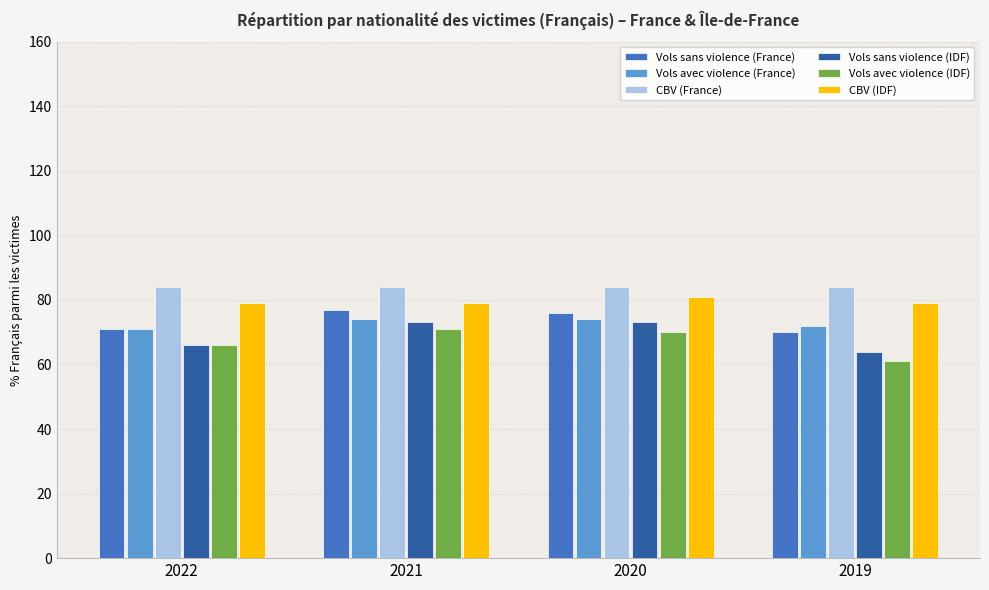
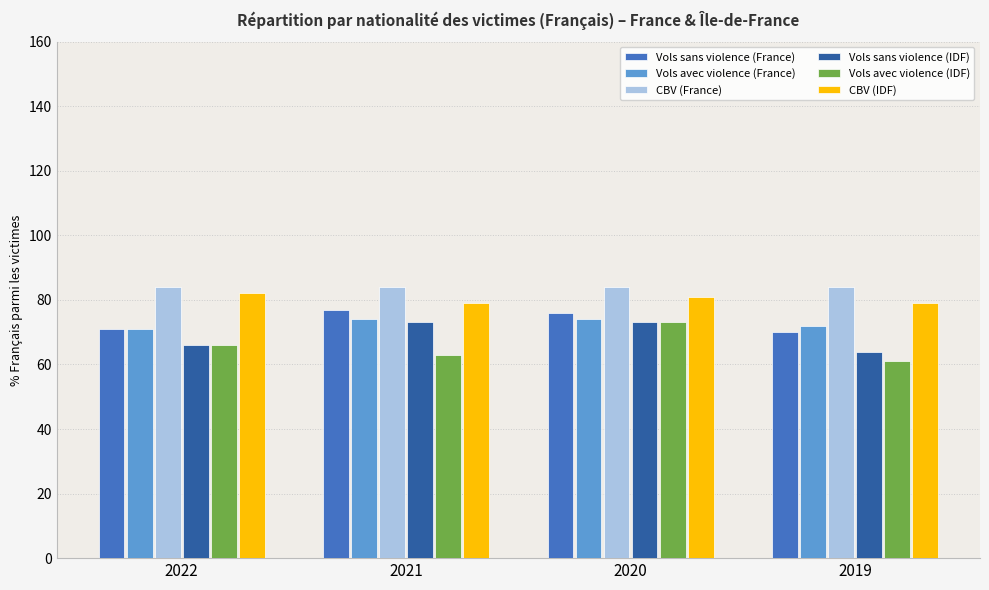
  {
    "CBV (France)": {
      "2022": 84,
      "2021": 84,
      "2020": 84,
      "2019": 84
    },
    "Vols avec violence (IDF)": {
      "2022": 66,
-     "2021": 71,
-     "2020": 70,
+     "2021": 63,
+     "2020": 73,
      "2019": 61
    },
    "CBV (IDF)": {
-     "2022": 79,
+     "2022": 82,
      "2021": 79,
      "2020": 81,
      "2019": 79
    }
  }
